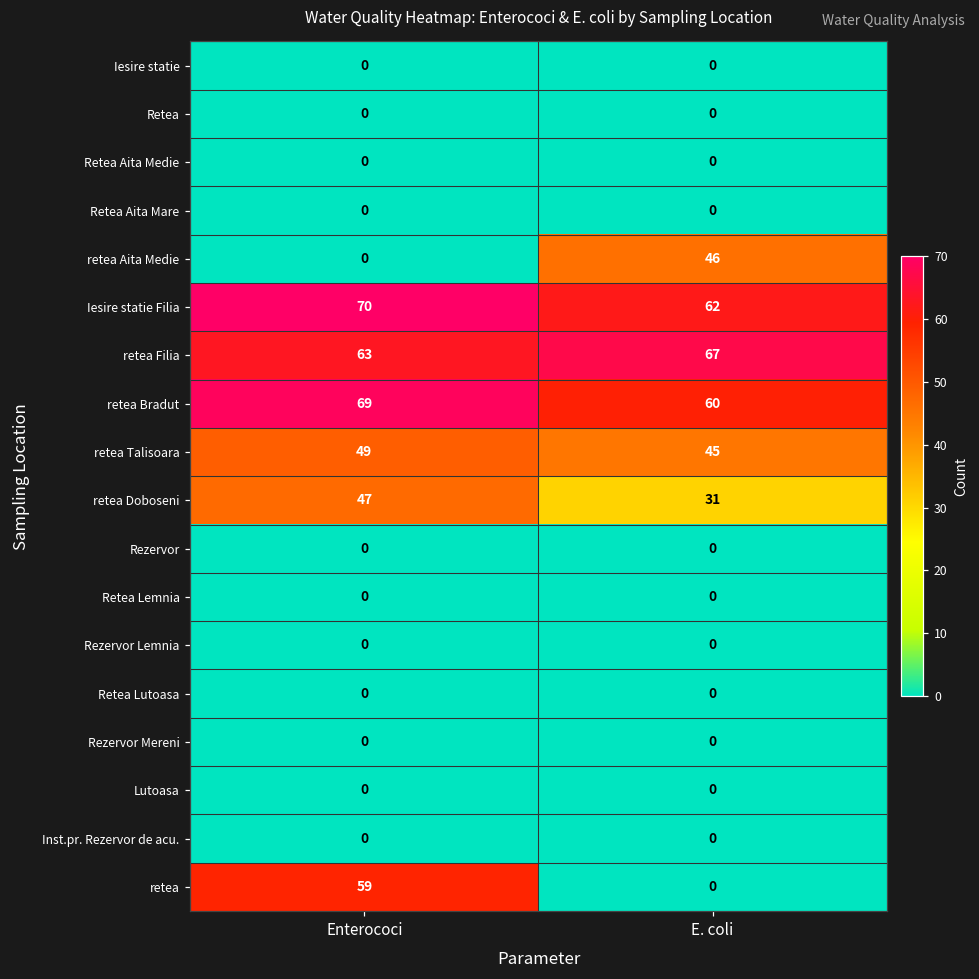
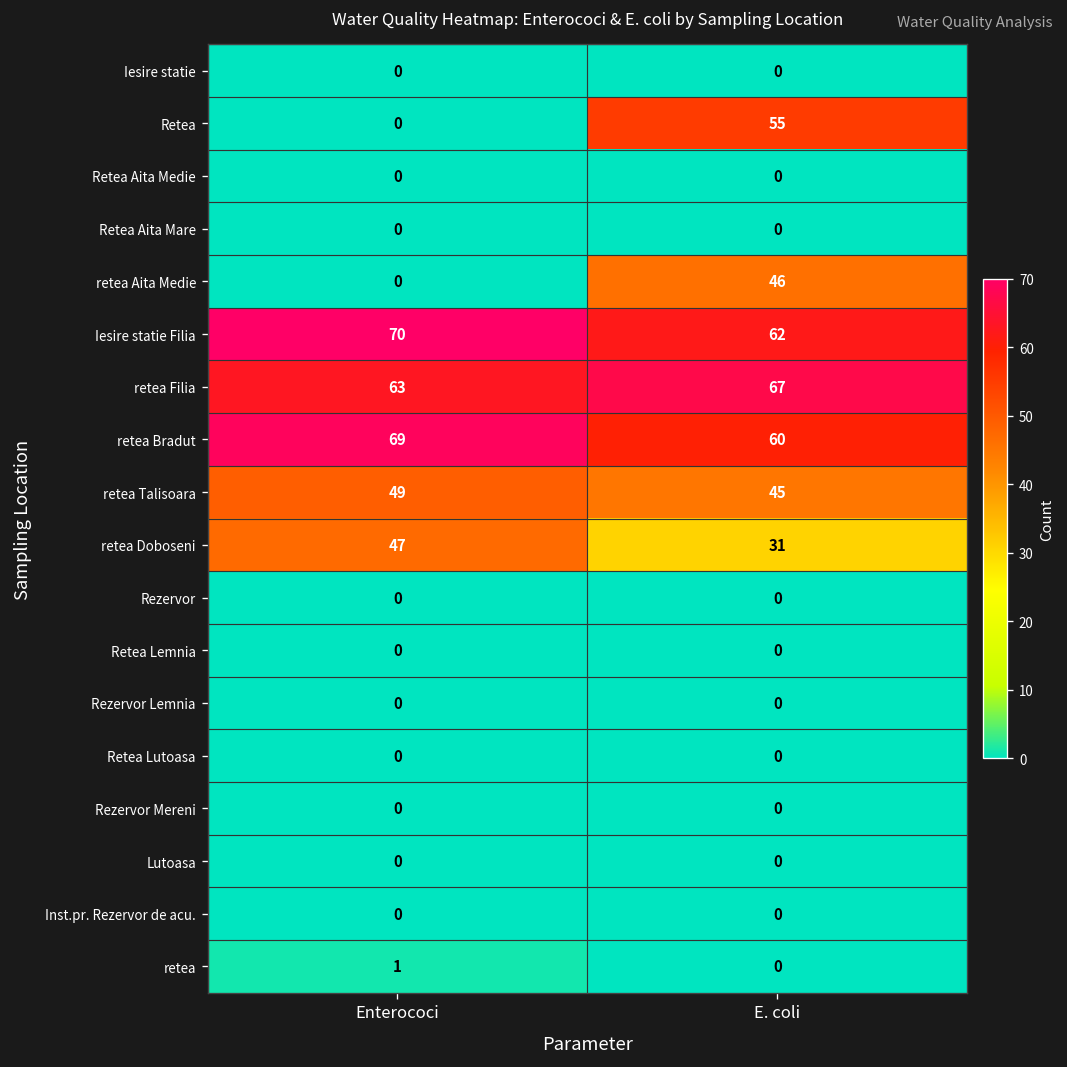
  {
    "Iesire statie": {
      "Enterococi": 0,
      "E. coli": 0
    },
    "Retea": {
      "Enterococi": 0,
-     "E. coli": 0
+     "E. coli": 55
    },
    "Retea Aita Medie": {
      "Enterococi": 0,
      "E. coli": 0
    },
    "Retea Aita Mare": {
      "Enterococi": 0,
      "E. coli": 0
    },
    "retea Aita Medie": {
      "Enterococi": 0,
      "E. coli": 46
    },
    "Iesire statie Filia": {
      "Enterococi": 70,
      "E. coli": 62
    },
    "retea Filia": {
      "Enterococi": 63,
      "E. coli": 67
    },
    "retea Bradut": {
      "Enterococi": 69,
      "E. coli": 60
    },
    "retea Talisoara": {
      "Enterococi": 49,
      "E. coli": 45
    },
    "retea Doboseni": {
      "Enterococi": 47,
      "E. coli": 31
    },
    "Rezervor": {
      "Enterococi": 0,
      "E. coli": 0
    },
    "Retea Lemnia": {
      "Enterococi": 0,
      "E. coli": 0
    },
    "Rezervor Lemnia": {
      "Enterococi": 0,
      "E. coli": 0
    },
    "Retea Lutoasa": {
      "Enterococi": 0,
      "E. coli": 0
    },
    "Rezervor Mereni": {
      "Enterococi": 0,
      "E. coli": 0
    },
    "Lutoasa": {
      "Enterococi": 0,
      "E. coli": 0
    },
    "Inst.pr. Rezervor de acu.": {
      "Enterococi": 0,
      "E. coli": 0
    },
    "retea": {
-     "Enterococi": 59,
+     "Enterococi": 1,
      "E. coli": 0
    }
  }
